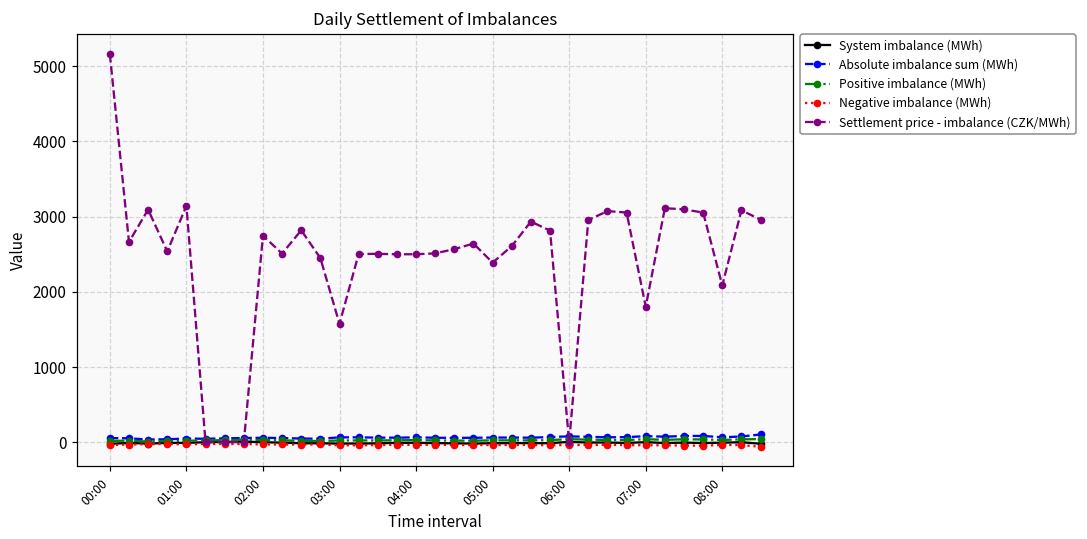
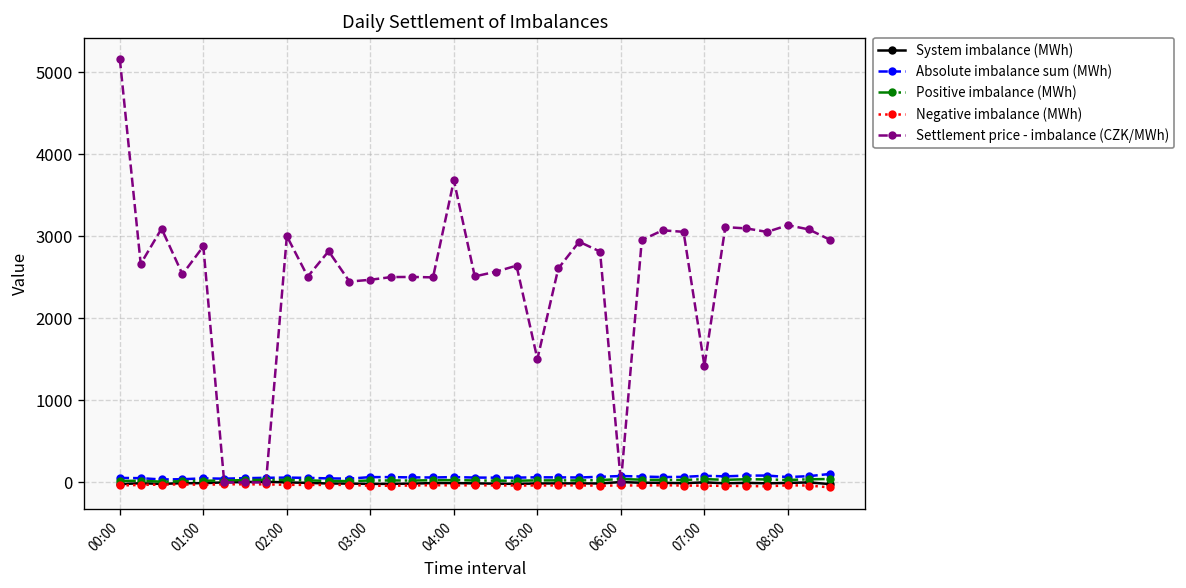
  {
    "System imbalance (MWh)": {
      "07:00": 0
    },
    "Absolute imbalance sum (MWh)": {
      "00:00": 100,
      "03:00": 100,
      "07:00": 100
    },
    "Positive imbalance (MWh)": {
      "03:00": 0,
      "07:00": 0
    },
    "Negative imbalance (MWh)": {
      "07:00": 0
    },
    "Settlement price - imbalance (CZK/MWh)": {
      "00:00": 5200,
-     "01:00": 3100,
-     "02:00": 2700,
-     "03:00": 1600,
-     "04:00": 2500,
-     "05:00": 2400,
-     "07:00": 1800,
-     "08:00": 2100
+     "01:00": 2900,
+     "02:00": 3000,
+     "03:00": 2500,
+     "04:00": 3700,
+     "05:00": 1500,
+     "07:00": 1400,
+     "08:00": 3100
    }
  }
